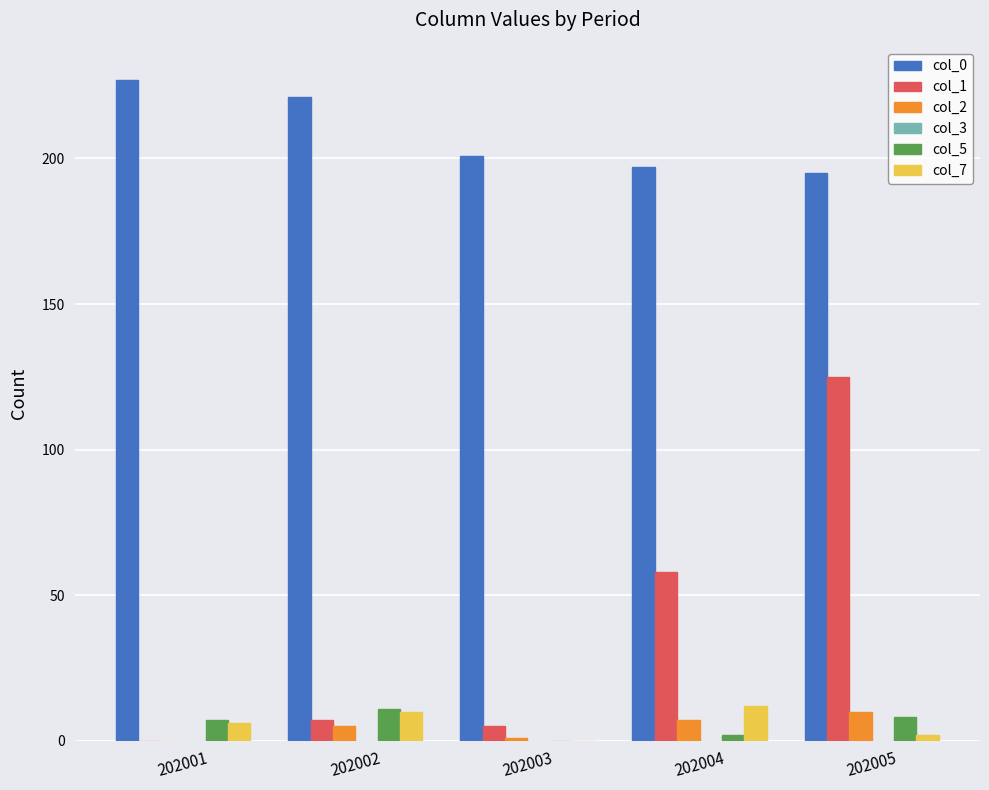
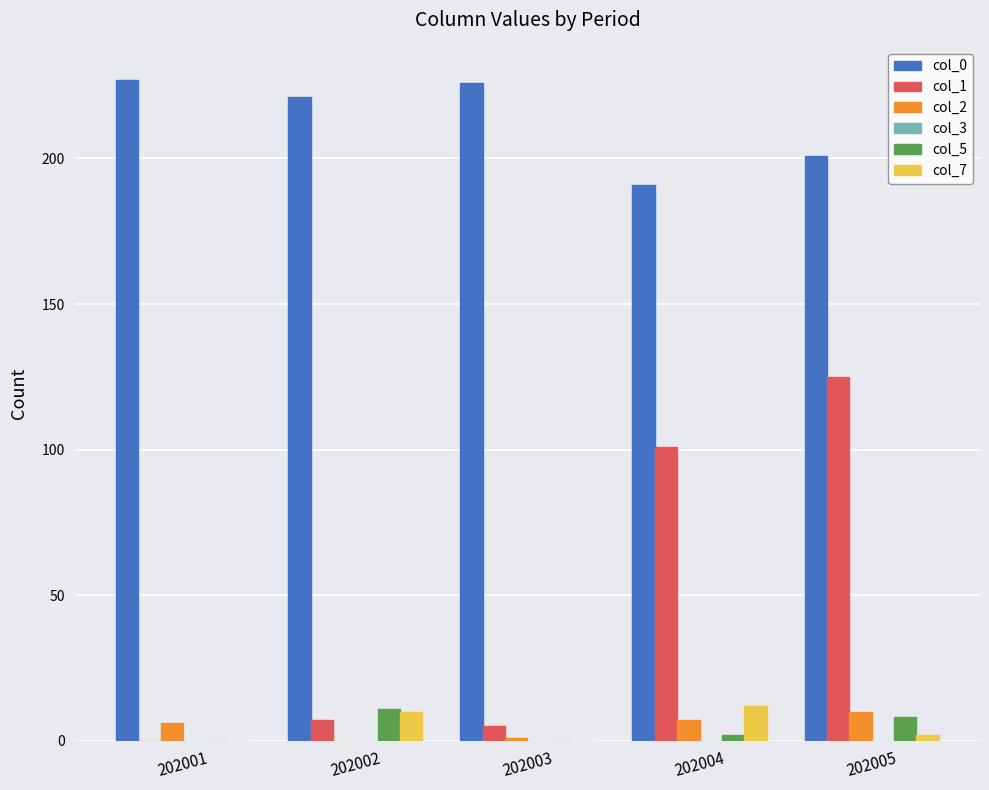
  {
    "col_0": {
      "202001": 227,
      "202002": 221,
-     "202003": 201,
-     "202004": 197,
-     "202005": 195
+     "202003": 226,
+     "202004": 191,
+     "202005": 201
    },
    "col_1": {
      "202001": 0,
      "202002": 7,
      "202003": 5,
-     "202004": 58,
+     "202004": 101,
      "202005": 125
    },
    "col_2": {
-     "202001": 0,
-     "202002": 5,
+     "202001": 6,
+     "202002": 0,
      "202003": 1,
      "202004": 7,
      "202005": 10
    },
    "col_3": {
      "202001": 0,
      "202002": 0,
      "202003": 0,
      "202004": 0,
      "202005": 0
    },
    "col_5": {
-     "202001": 7,
+     "202001": 0,
      "202002": 11,
      "202003": 0,
      "202004": 2,
      "202005": 8
    },
    "col_7": {
-     "202001": 6,
+     "202001": 0,
      "202002": 10,
      "202003": 0,
      "202004": 12,
      "202005": 2
    }
  }
